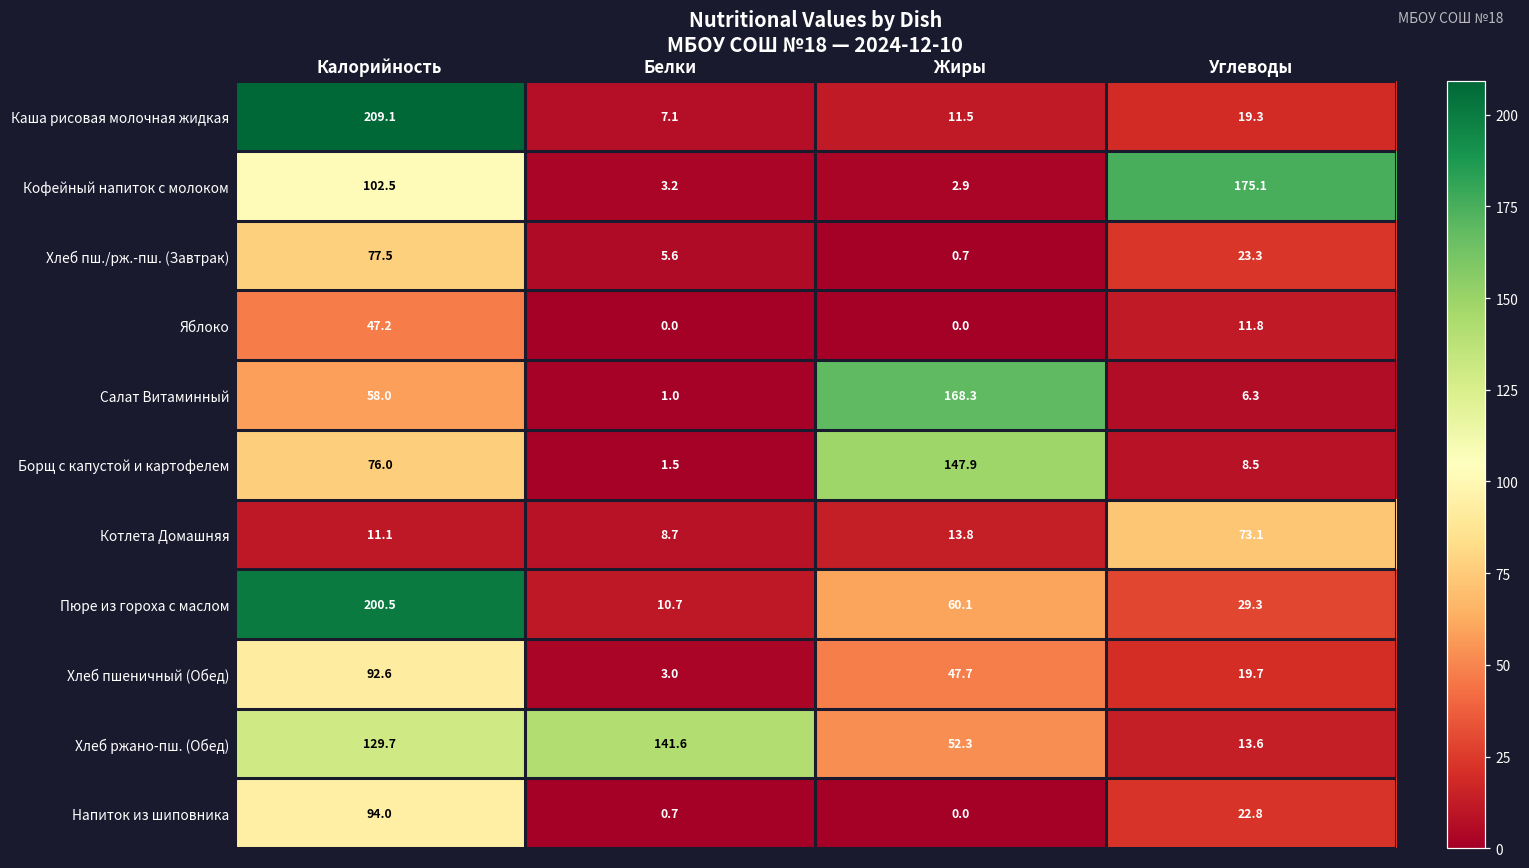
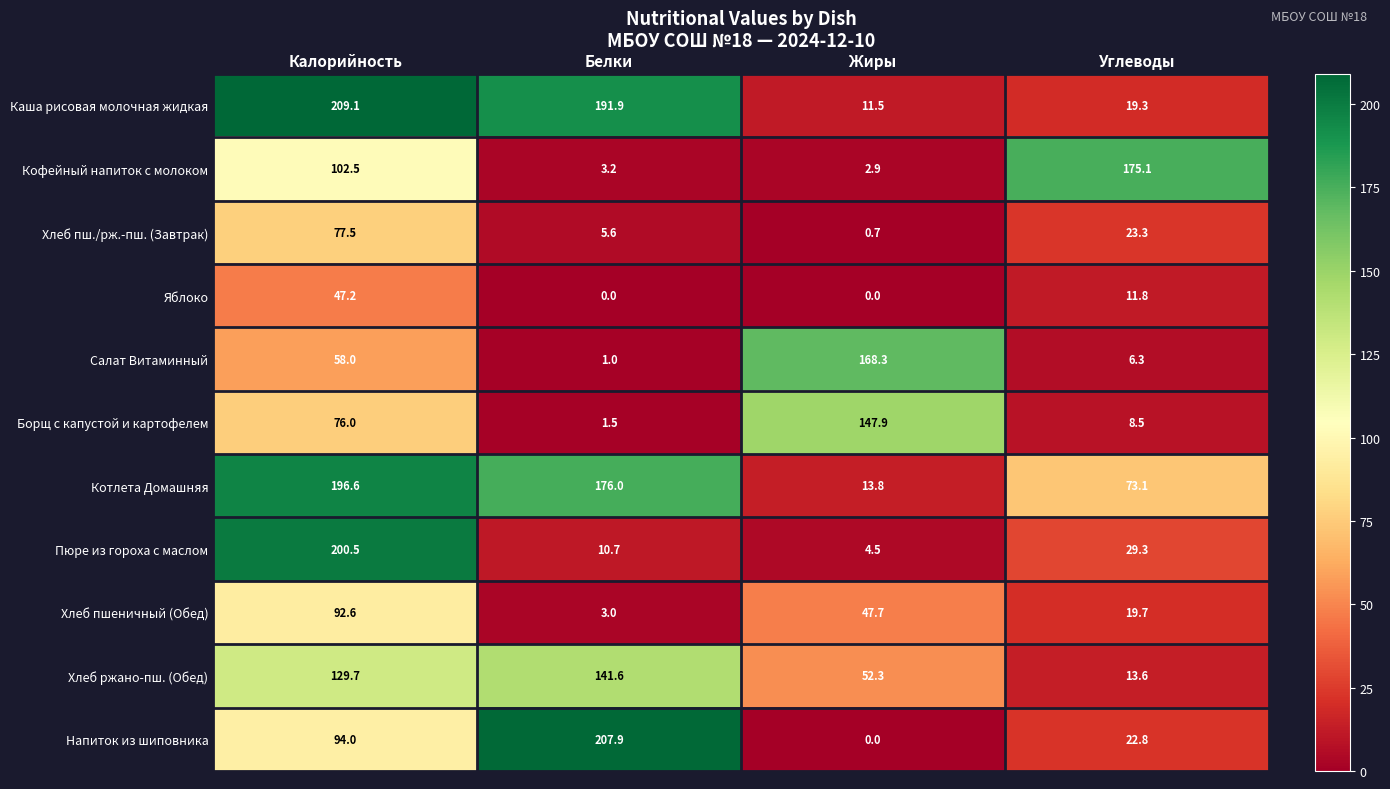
  {
    "Каша рисовая молочная жидкая": {
      "Калорийность": 209.1,
-     "Белки": 7.1,
+     "Белки": 191.9,
      "Жиры": 11.5,
      "Углеводы": 19.3
    },
    "Кофейный напиток с молоком": {
      "Калорийность": 102.5,
      "Белки": 3.2,
      "Жиры": 2.9,
      "Углеводы": 175.1
    },
    "Хлеб пш./рж.-пш. (Завтрак)": {
      "Калорийность": 77.5,
      "Белки": 5.6,
      "Жиры": 0.7,
      "Углеводы": 23.3
    },
    "Яблоко": {
      "Калорийность": 47.2,
      "Белки": 0.0,
      "Жиры": 0.0,
      "Углеводы": 11.8
    },
    "Салат Витаминный": {
      "Калорийность": 58.0,
      "Белки": 1.0,
      "Жиры": 168.3,
      "Углеводы": 6.3
    },
    "Борщ с капустой и картофелем": {
      "Калорийность": 76.0,
      "Белки": 1.5,
      "Жиры": 147.9,
      "Углеводы": 8.5
    },
    "Котлета Домашняя": {
-     "Калорийность": 11.1,
-     "Белки": 8.7,
+     "Калорийность": 196.6,
+     "Белки": 176.0,
      "Жиры": 13.8,
      "Углеводы": 73.1
    },
    "Пюре из гороха с маслом": {
      "Калорийность": 200.5,
      "Белки": 10.7,
-     "Жиры": 60.1,
+     "Жиры": 4.5,
      "Углеводы": 29.3
    },
    "Хлеб пшеничный (Обед)": {
      "Калорийность": 92.6,
      "Белки": 3.0,
      "Жиры": 47.7,
      "Углеводы": 19.7
    },
    "Хлеб ржано-пш. (Обед)": {
      "Калорийность": 129.7,
      "Белки": 141.6,
      "Жиры": 52.3,
      "Углеводы": 13.6
    },
    "Напиток из шиповника": {
      "Калорийность": 94.0,
-     "Белки": 0.7,
+     "Белки": 207.9,
      "Жиры": 0.0,
      "Углеводы": 22.8
    }
  }
